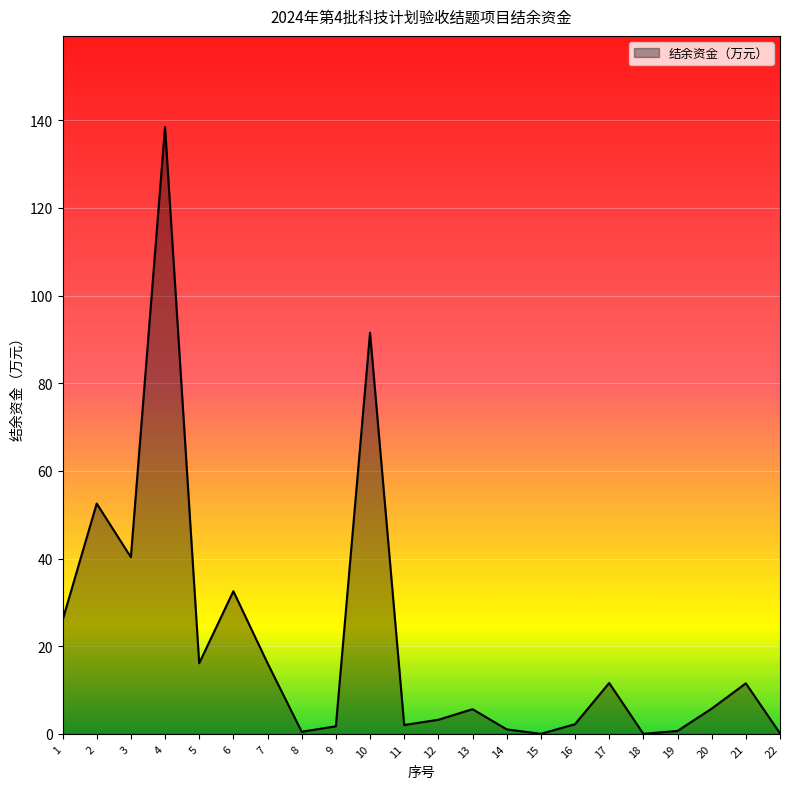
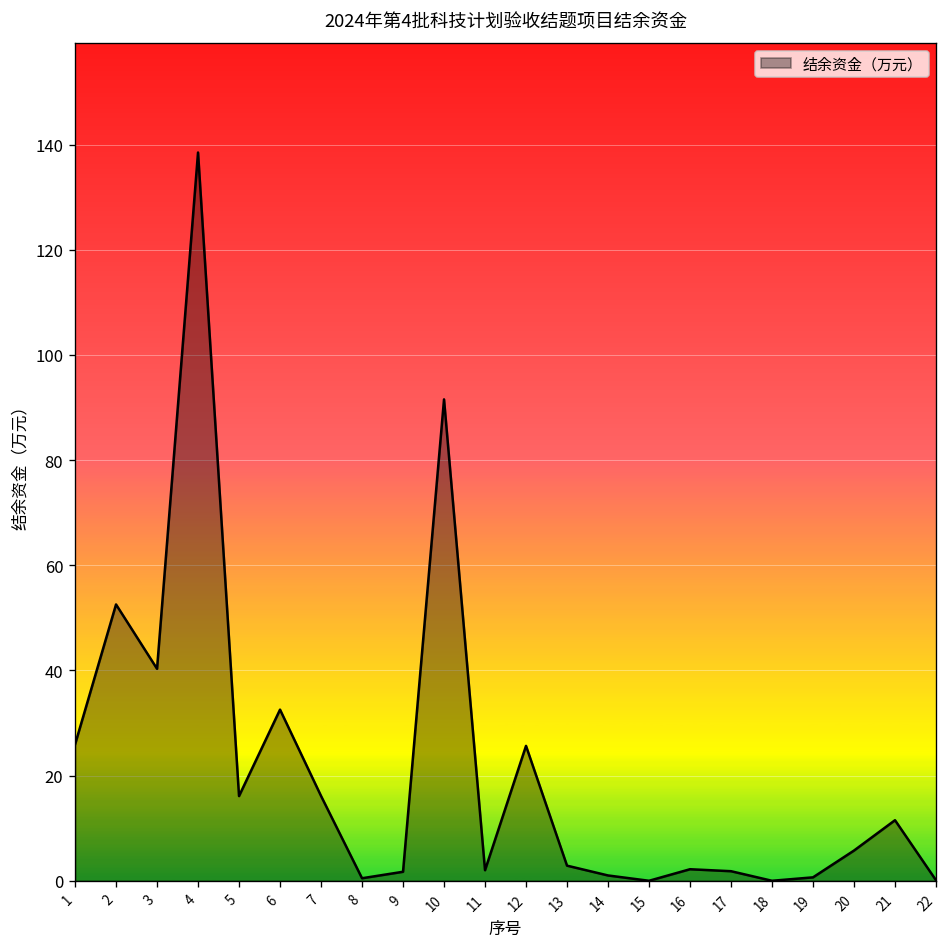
  {
    "1": 26,
    "2": 53,
    "3": 40,
    "4": 138,
    "5": 16,
    "6": 33,
    "7": 16,
    "8": 0,
    "9": 2,
    "10": 92,
    "11": 2,
-   "12": 3,
-   "13": 6,
+   "12": 26,
+   "13": 3,
    "14": 1,
    "15": 0,
    "16": 2,
-   "17": 12,
+   "17": 2,
    "18": 0,
    "19": 1,
    "20": 6,
    "21": 12,
    "22": 0
  }
